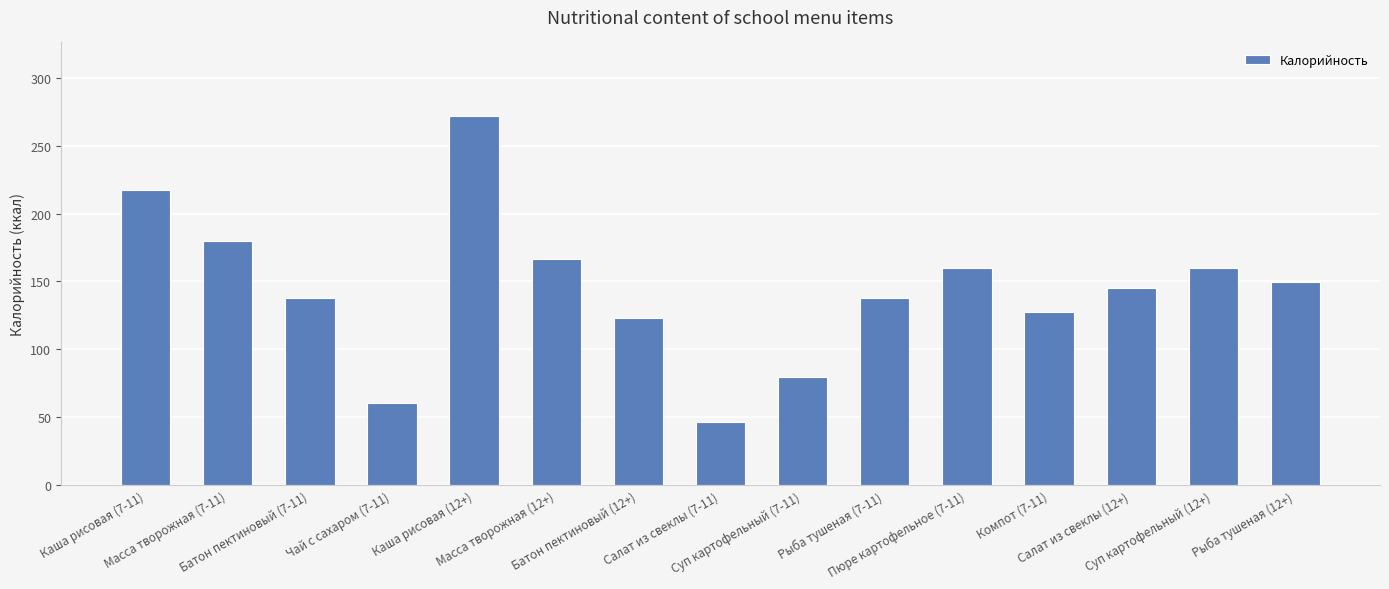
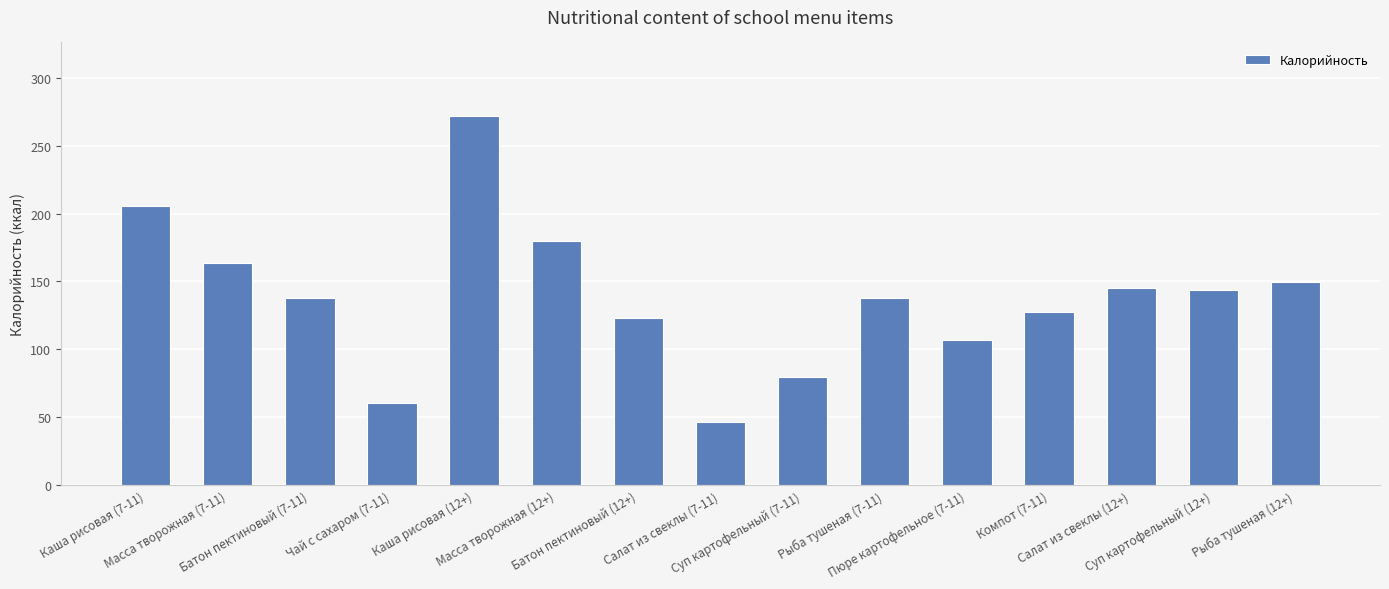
  {
-   "Каша рисовая (7-11)": 217,
-   "Масса творожная (7-11)": 180,
+   "Каша рисовая (7-11)": 205,
+   "Масса творожная (7-11)": 164,
    "Батон пектиновый (7-11)": 138,
    "Чай с сахаром (7-11)": 61,
    "Каша рисовая (12+)": 272,
-   "Масса творожная (12+)": 167,
+   "Масса творожная (12+)": 180,
    "Батон пектиновый (12+)": 123,
    "Салат из свеклы (7-11)": 47,
    "Суп картофельный (7-11)": 80,
    "Рыба тушеная (7-11)": 138,
-   "Пюре картофельное (7-11)": 160,
+   "Пюре картофельное (7-11)": 107,
    "Компот (7-11)": 128,
    "Салат из свеклы (12+)": 145,
-   "Суп картофельный (12+)": 160,
+   "Суп картофельный (12+)": 143,
    "Рыба тушеная (12+)": 149
  }
